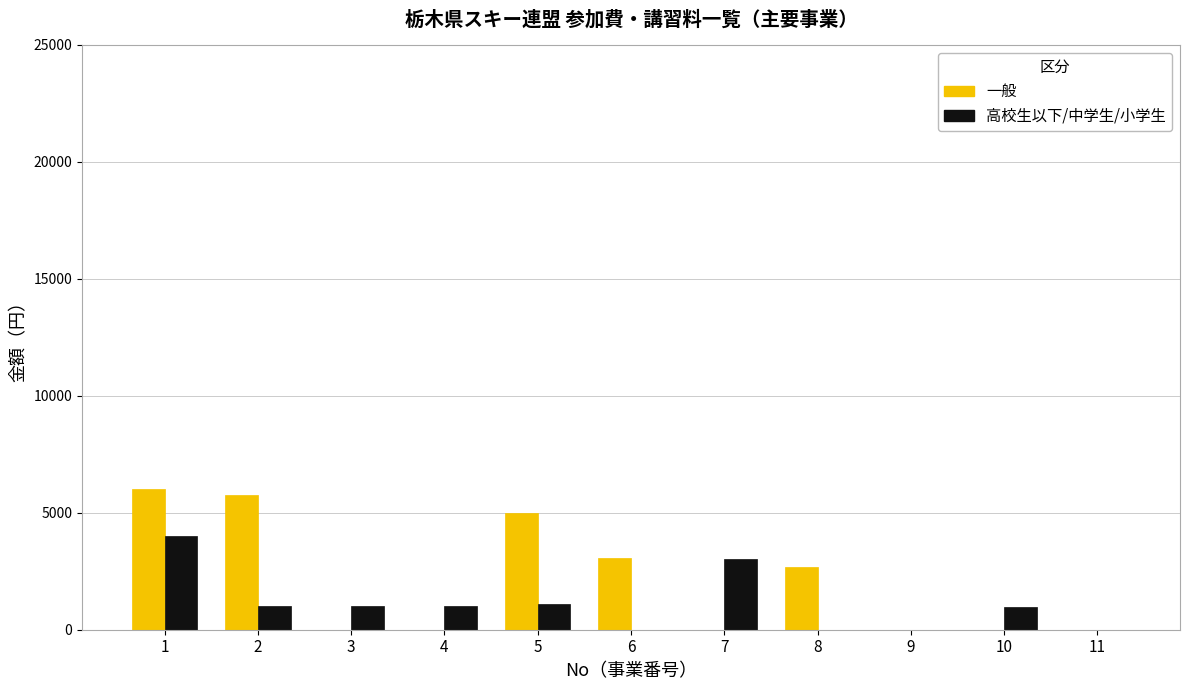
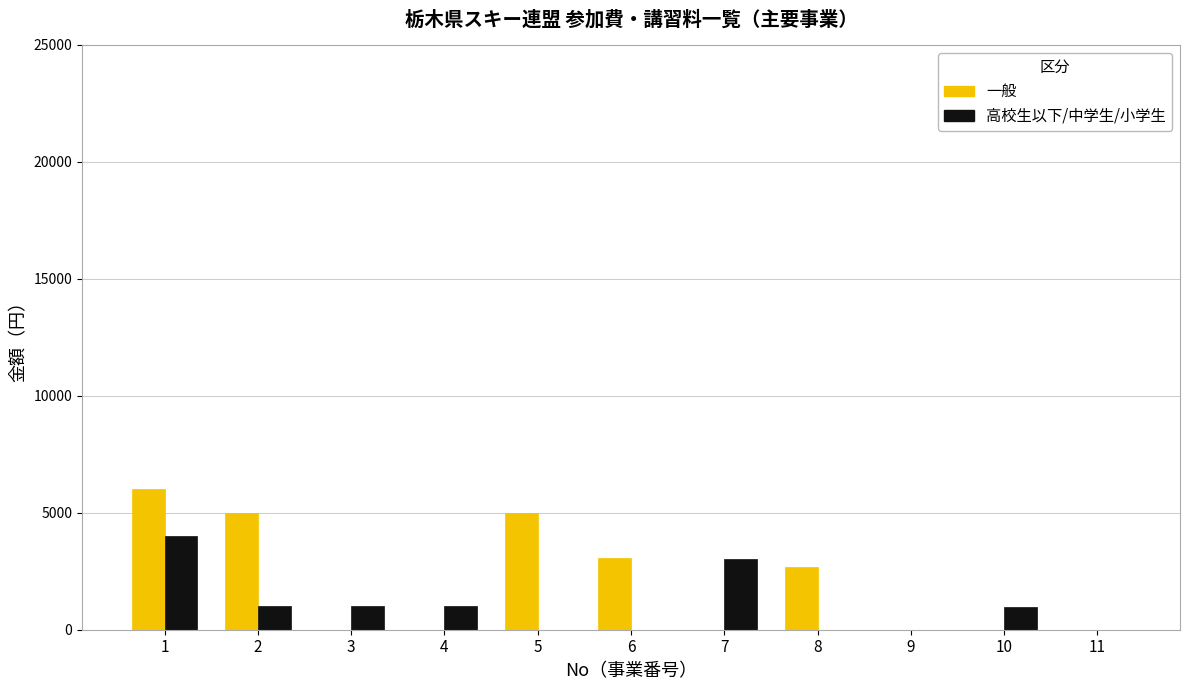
  {
    "一般": {
      "1": 6000,
-     "2": 5700,
+     "2": 5000,
      "3": 0,
      "4": 0,
      "5": 5000,
      "6": 3100,
      "7": 0,
      "8": 2700,
      "9": 0,
      "10": 0,
      "11": 0
    },
    "高校生以下/中学生/小学生": {
      "1": 4000,
      "2": 1000,
      "3": 1000,
      "4": 1000,
-     "5": 1100,
+     "5": 0,
      "6": 0,
      "7": 3000,
      "8": 0,
      "9": 0,
      "10": 1000,
      "11": 0
    }
  }
